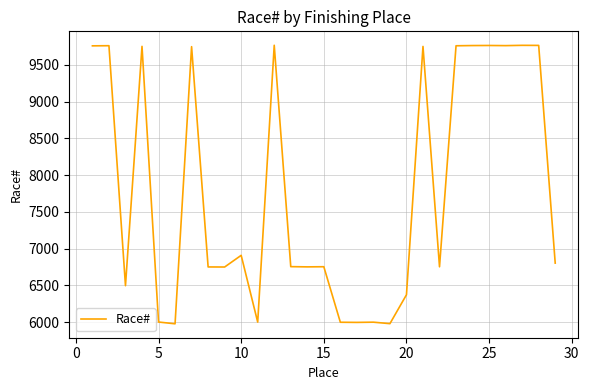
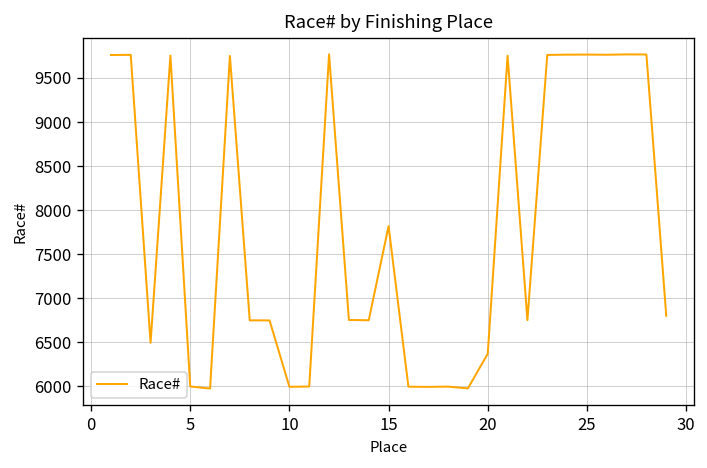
  {
    "5": 6000,
-   "10": 6900,
-   "15": 6800,
+   "10": 6000,
+   "15": 7800,
    "20": 6400,
    "25": 9800
  }
